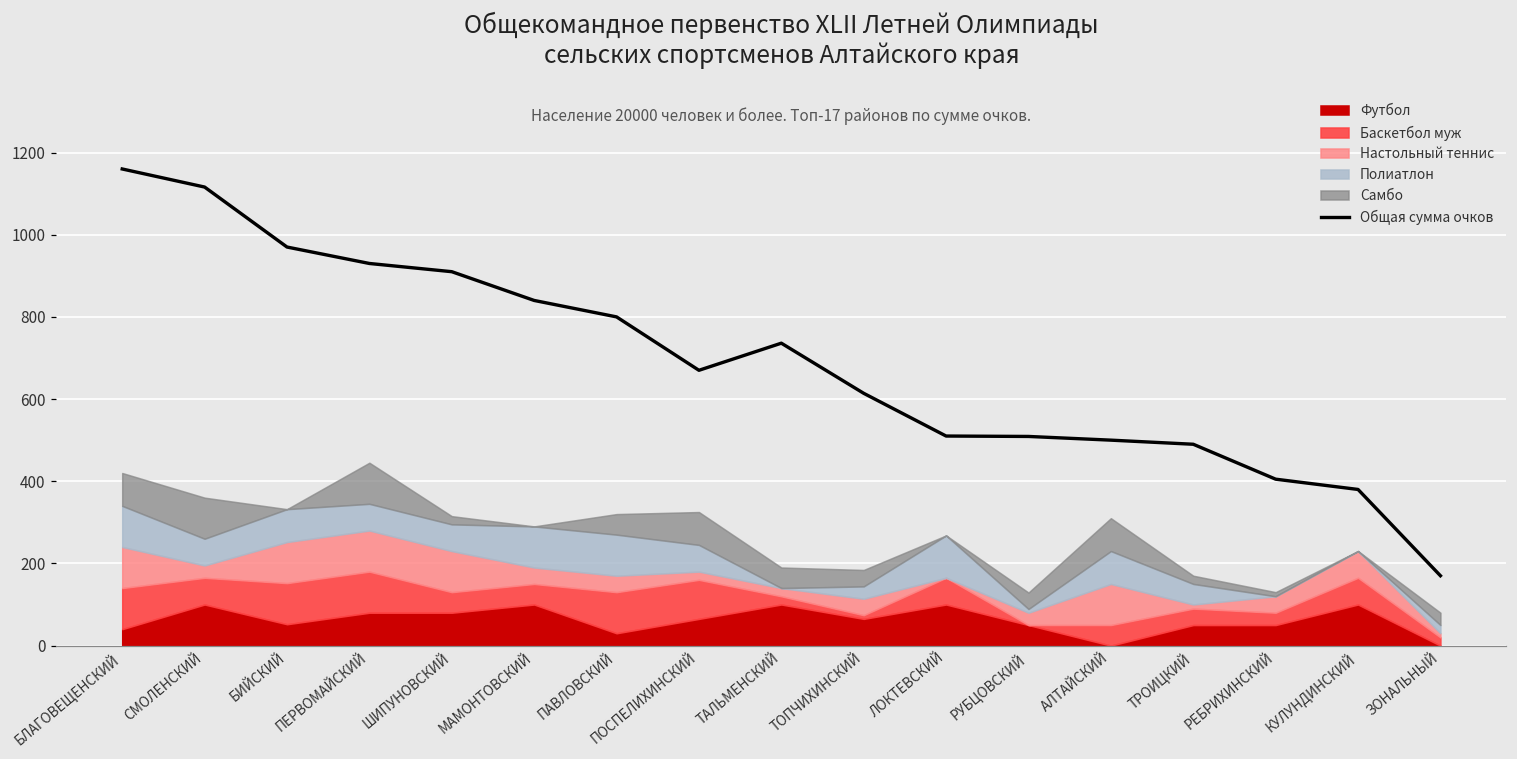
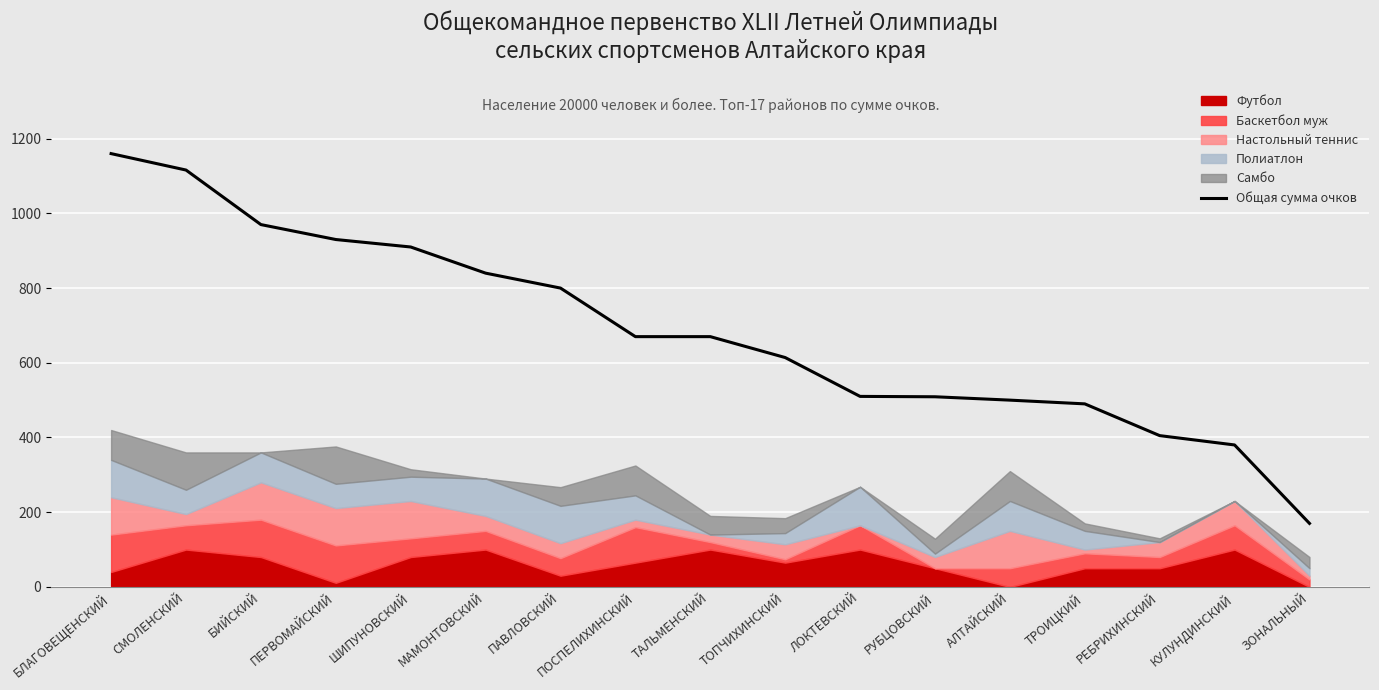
  {
    "Общая сумма очков": {
      "БЛАГОВЕЩЕНСКИЙ": 1160,
      "СМОЛЕНСКИЙ": 1120,
      "БИЙСКИЙ": 970,
      "ПЕРВОМАЙСКИЙ": 930,
      "ШИПУНОВСКИЙ": 910,
      "МАМОНТОВСКИЙ": 840,
      "ПАВЛОВСКИЙ": 800,
      "ПОСПЕЛИХИНСКИЙ": 670,
-     "ТАЛЬМЕНСКИЙ": 740,
+     "ТАЛЬМЕНСКИЙ": 670,
      "ТОПЧИХИНСКИЙ": 610,
      "ЛОКТЕВСКИЙ": 510,
      "РУБЦОВСКИЙ": 510,
      "АЛТАЙСКИЙ": 500,
      "ТРОИЦКИЙ": 490,
      "РЕБРИХИНСКИЙ": 410,
      "КУЛУНДИНСКИЙ": 380,
      "ЗОНАЛЬНЫЙ": 170
    },
    "Футбол": {
      "БЛАГОВЕЩЕНСКИЙ": 40,
      "СМОЛЕНСКИЙ": 100,
-     "БИЙСКИЙ": 50,
-     "ПЕРВОМАЙСКИЙ": 80,
+     "БИЙСКИЙ": 80,
+     "ПЕРВОМАЙСКИЙ": 10,
      "ШИПУНОВСКИЙ": 80,
      "МАМОНТОВСКИЙ": 100,
      "ПАВЛОВСКИЙ": 30,
      "ПОСПЕЛИХИНСКИЙ": 70,
      "ТАЛЬМЕНСКИЙ": 100,
      "ТОПЧИХИНСКИЙ": 70,
      "ЛОКТЕВСКИЙ": 100,
      "АЛТАЙСКИЙ": 0,
      "ТРОИЦКИЙ": 50,
      "РЕБРИХИНСКИЙ": 50,
      "КУЛУНДИНСКИЙ": 100,
      "ЗОНАЛЬНЫЙ": 0
    },
    "Баскетбол муж": {
      "БЛАГОВЕЩЕНСКИЙ": 100,
      "СМОЛЕНСКИЙ": 70,
      "БИЙСКИЙ": 100,
      "ПЕРВОМАЙСКИЙ": 100,
      "ШИПУНОВСКИЙ": 50,
      "МАМОНТОВСКИЙ": 50,
-     "ПАВЛОВСКИЙ": 100,
+     "ПАВЛОВСКИЙ": 50,
      "ПОСПЕЛИХИНСКИЙ": 100,
      "ТАЛЬМЕНСКИЙ": 20,
      "ТОПЧИХИНСКИЙ": 10,
      "АЛТАЙСКИЙ": 50,
      "ТРОИЦКИЙ": 40,
      "РЕБРИХИНСКИЙ": 30,
      "КУЛУНДИНСКИЙ": 70,
      "ЗОНАЛЬНЫЙ": 20
    },
    "Настольный теннис": {
      "БЛАГОВЕЩЕНСКИЙ": 100,
      "СМОЛЕНСКИЙ": 30,
      "БИЙСКИЙ": 100,
      "ПЕРВОМАЙСКИЙ": 100,
      "ШИПУНОВСКИЙ": 100,
      "МАМОНТОВСКИЙ": 40,
      "ПАВЛОВСКИЙ": 40,
      "ПОСПЕЛИХИНСКИЙ": 20,
      "ТОПЧИХИНСКИЙ": 40,
      "РУБЦОВСКИЙ": 30,
      "АЛТАЙСКИЙ": 100,
      "ТРОИЦКИЙ": 10,
      "ЗОНАЛЬНЫЙ": 10
    },
    "Полиатлон": {
      "БЛАГОВЕЩЕНСКИЙ": 100,
      "СМОЛЕНСКИЙ": 70,
      "ПЕРВОМАЙСКИЙ": 70,
      "ШИПУНОВСКИЙ": 70,
      "ПАВЛОВСКИЙ": 100,
      "ПОСПЕЛИХИНСКИЙ": 70,
      "ТОПЧИХИНСКИЙ": 30,
      "РУБЦОВСКИЙ": 10,
      "АЛТАЙСКИЙ": 80,
      "ТРОИЦКИЙ": 50,
      "ЗОНАЛЬНЫЙ": 20
    },
    "Самбо": {
      "БЛАГОВЕЩЕНСКИЙ": 80,
      "СМОЛЕНСКИЙ": 100,
      "ПЕРВОМАЙСКИЙ": 100,
      "ШИПУНОВСКИЙ": 20,
      "ПАВЛОВСКИЙ": 50,
      "ПОСПЕЛИХИНСКИЙ": 80,
      "ТАЛЬМЕНСКИЙ": 50,
      "ТОПЧИХИНСКИЙ": 40,
      "РУБЦОВСКИЙ": 40,
      "АЛТАЙСКИЙ": 80,
      "ТРОИЦКИЙ": 20,
      "РЕБРИХИНСКИЙ": 10,
      "ЗОНАЛЬНЫЙ": 30
    }
  }
